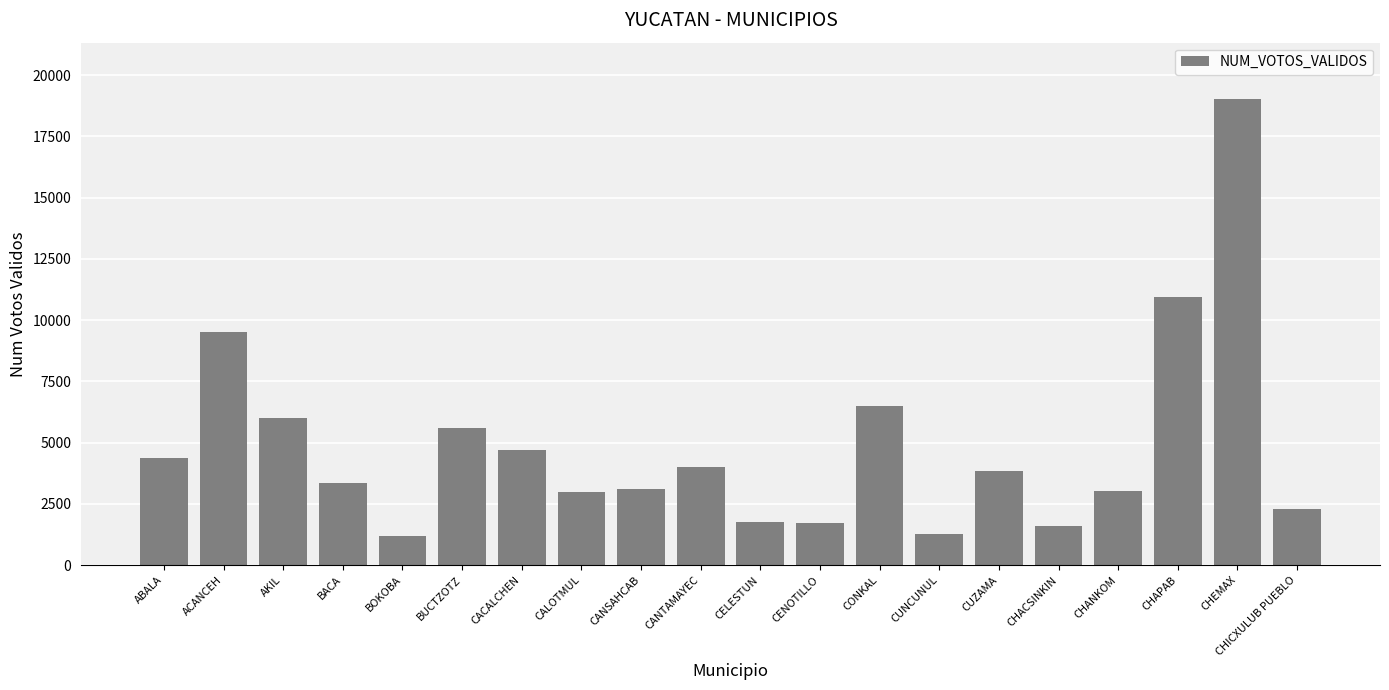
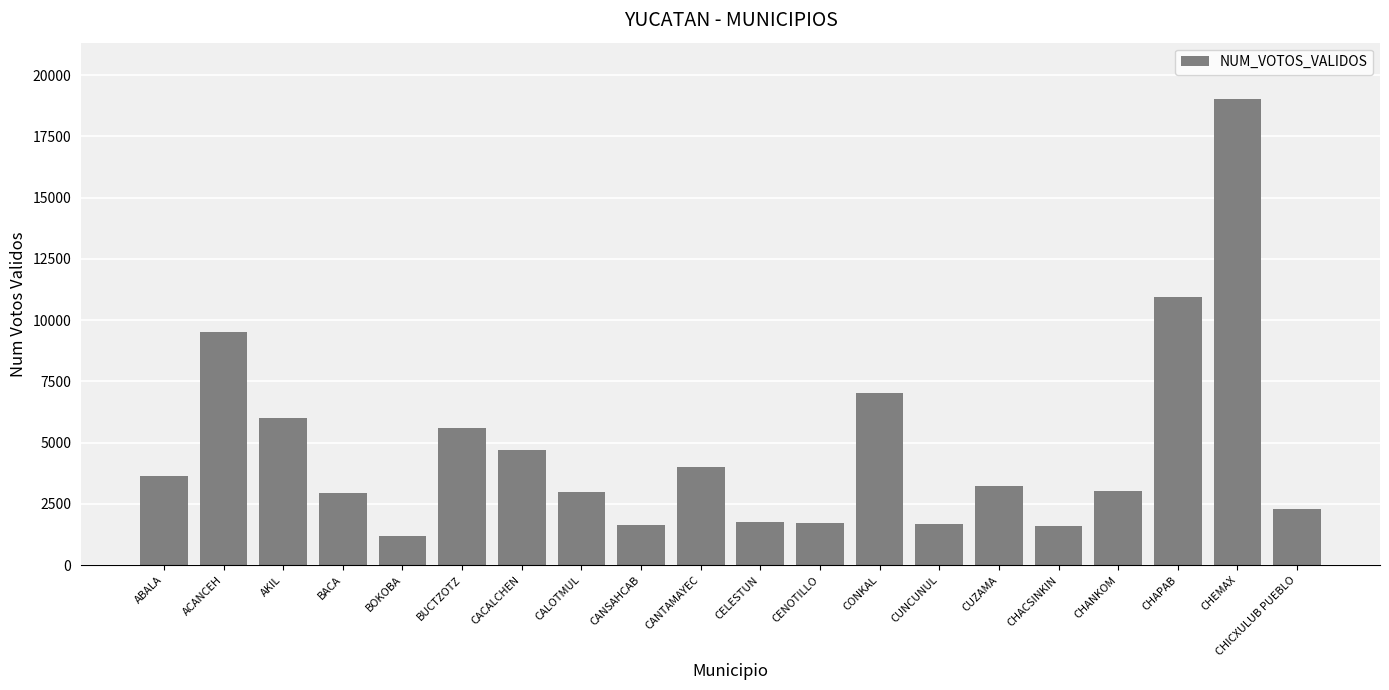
  {
-   "ABALA": 4400,
+   "ABALA": 3600,
    "ACANCEH": 9500,
    "AKIL": 6000,
-   "BACA": 3400,
+   "BACA": 3000,
    "BOKOBA": 1200,
    "BUCTZOTZ": 5600,
    "CACALCHEN": 4700,
    "CALOTMUL": 3000,
-   "CANSAHCAB": 3100,
+   "CANSAHCAB": 1700,
    "CANTAMAYEC": 4000,
    "CELESTUN": 1700,
    "CENOTILLO": 1700,
-   "CONKAL": 6500,
-   "CUNCUNUL": 1300,
-   "CUZAMA": 3800,
+   "CONKAL": 7000,
+   "CUNCUNUL": 1700,
+   "CUZAMA": 3200,
    "CHACSINKIN": 1600,
    "CHANKOM": 3000,
    "CHAPAB": 10900,
    "CHEMAX": 19000,
    "CHICXULUB PUEBLO": 2300
  }
